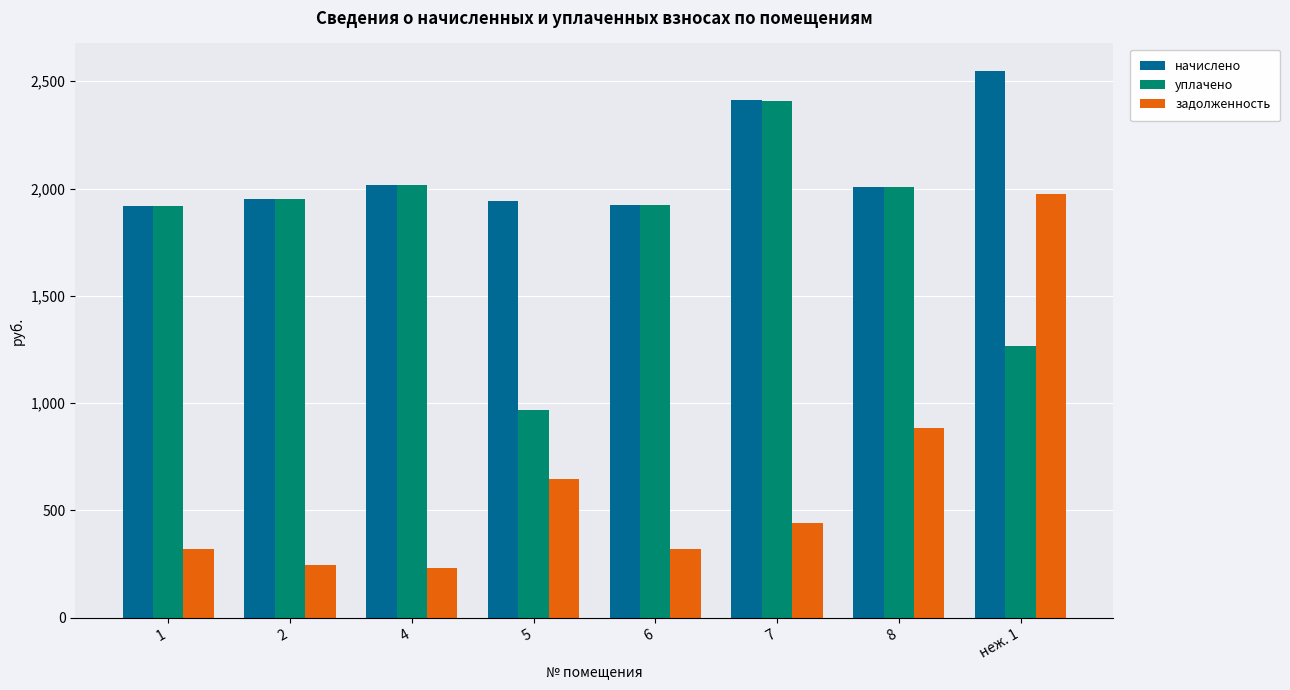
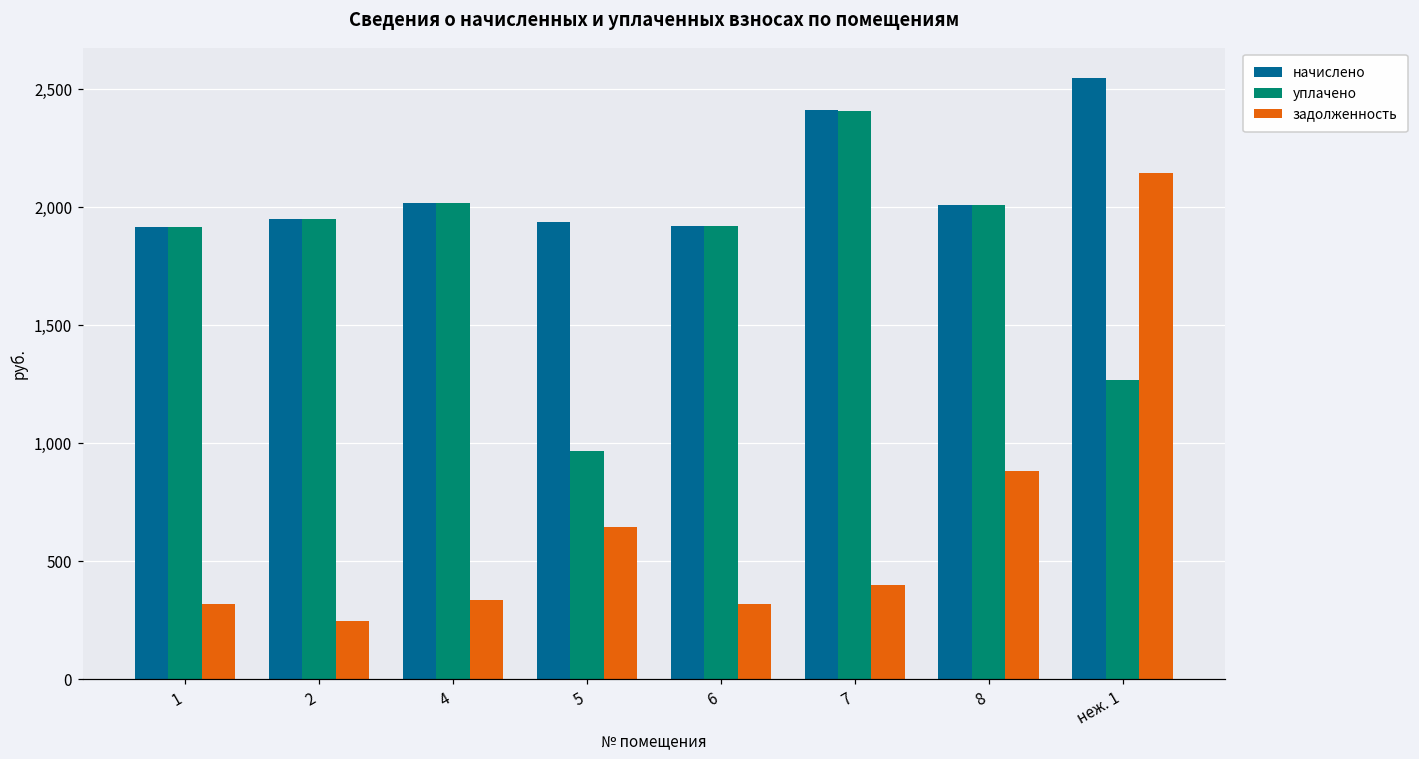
  {
    "задолженность": {
      "1": "320",
      "2": "250",
-     "4": "230",
+     "4": "340",
      "5": "650",
      "6": "320",
-     "7": "440",
+     "7": "400",
      "8": "890",
-     "неж. 1": "1,980"
+     "неж. 1": "2,150"
    }
  }
